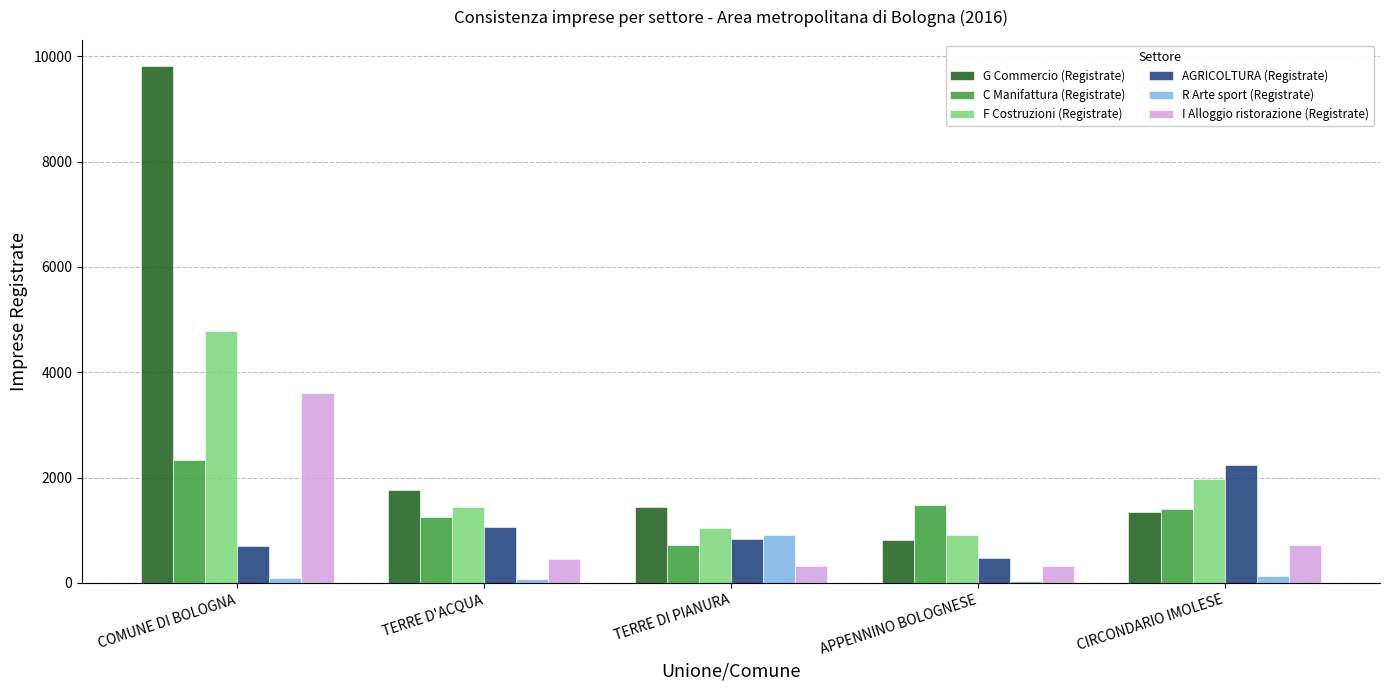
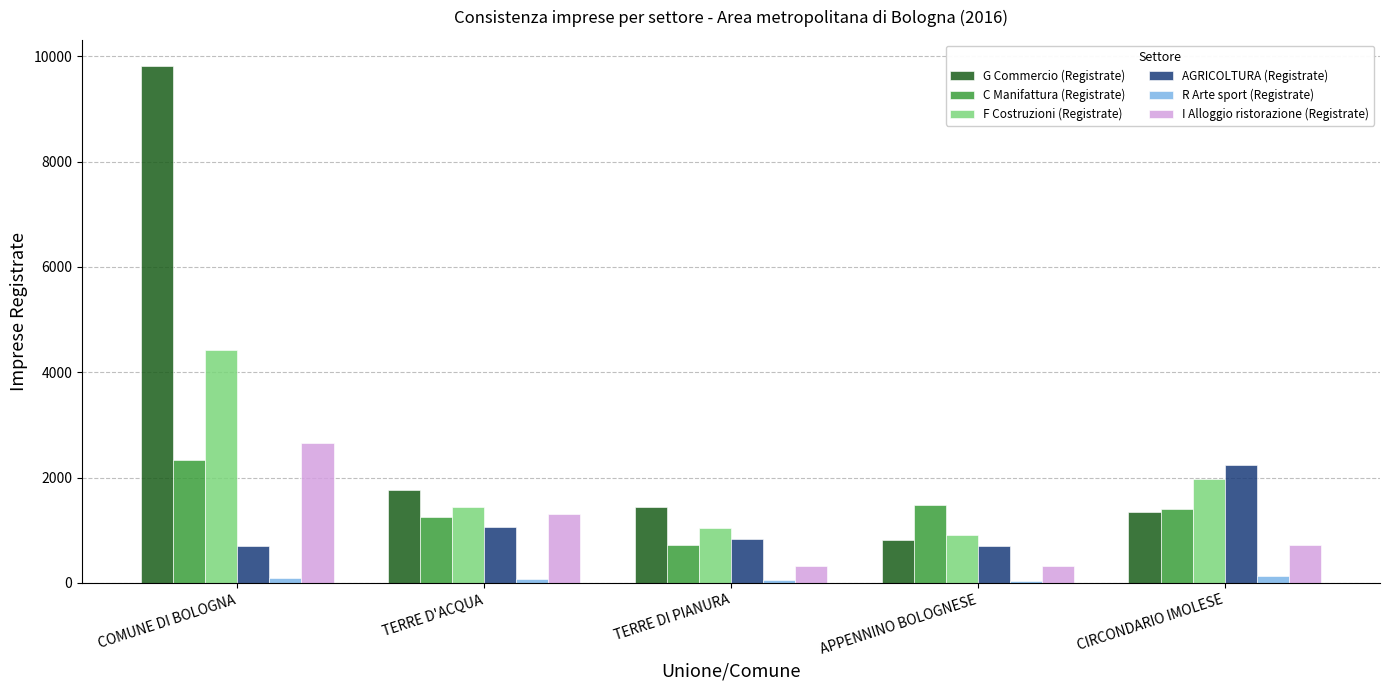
  {
    "G Commercio (Registrate)": {
      "COMUNE DI BOLOGNA": 9800,
      "TERRE D'ACQUA": 1800,
      "TERRE DI PIANURA": 1400,
      "APPENNINO BOLOGNESE": 800,
      "CIRCONDARIO IMOLESE": 1300
    },
    "C Manifattura (Registrate)": {
      "COMUNE DI BOLOGNA": 2300,
      "TERRE D'ACQUA": 1300,
      "TERRE DI PIANURA": 700,
      "APPENNINO BOLOGNESE": 1500,
      "CIRCONDARIO IMOLESE": 1400
    },
    "F Costruzioni (Registrate)": {
-     "COMUNE DI BOLOGNA": 4800,
+     "COMUNE DI BOLOGNA": 4400,
      "TERRE D'ACQUA": 1400,
      "TERRE DI PIANURA": 1000,
      "APPENNINO BOLOGNESE": 900,
      "CIRCONDARIO IMOLESE": 2000
    },
    "AGRICOLTURA (Registrate)": {
      "COMUNE DI BOLOGNA": 700,
      "TERRE D'ACQUA": 1100,
      "TERRE DI PIANURA": 800,
-     "APPENNINO BOLOGNESE": 500,
+     "APPENNINO BOLOGNESE": 700,
      "CIRCONDARIO IMOLESE": 2200
    },
    "R Arte sport (Registrate)": {
      "COMUNE DI BOLOGNA": 100,
      "TERRE D'ACQUA": 100,
-     "TERRE DI PIANURA": 900,
+     "TERRE DI PIANURA": 100,
      "CIRCONDARIO IMOLESE": 100
    },
    "I Alloggio ristorazione (Registrate)": {
-     "COMUNE DI BOLOGNA": 3600,
-     "TERRE D'ACQUA": 500,
+     "COMUNE DI BOLOGNA": 2700,
+     "TERRE D'ACQUA": 1300,
      "TERRE DI PIANURA": 300,
      "APPENNINO BOLOGNESE": 300,
      "CIRCONDARIO IMOLESE": 700
    }
  }
